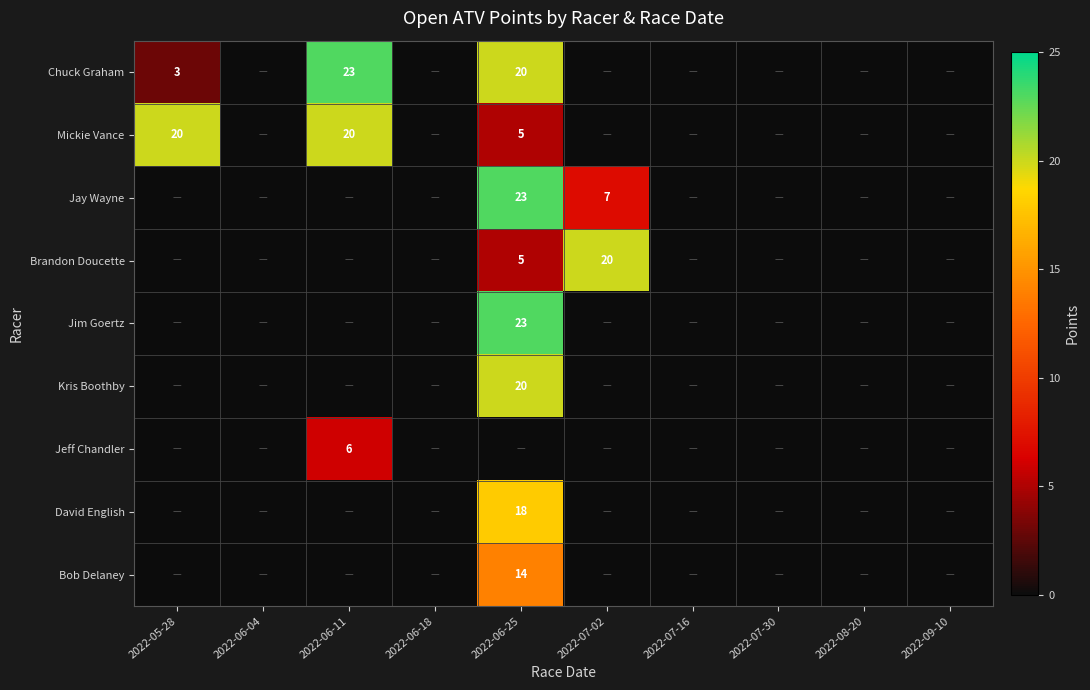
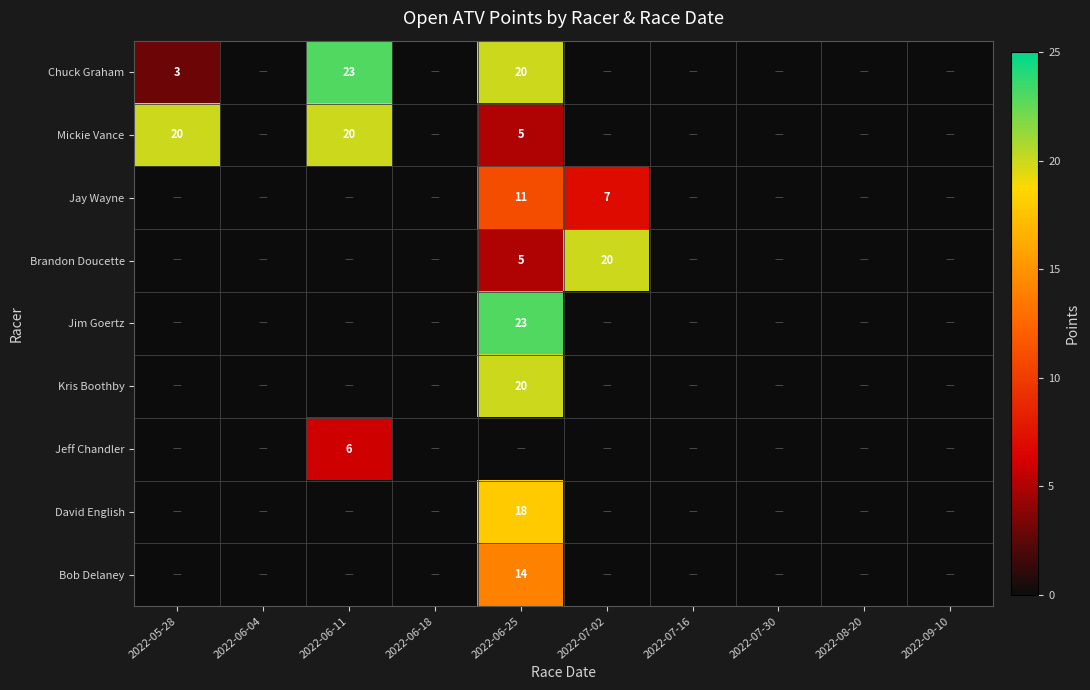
  {
    "Chuck Graham": {
      "2022-05-28": 3,
      "2022-06-11": 23,
      "2022-06-25": 20
    },
    "Mickie Vance": {
      "2022-05-28": 20,
      "2022-06-11": 20,
      "2022-06-25": 5
    },
    "Jay Wayne": {
-     "2022-06-25": 23,
+     "2022-06-25": 11,
      "2022-07-02": 7
    },
    "Brandon Doucette": {
      "2022-06-25": 5,
      "2022-07-02": 20
    },
    "Jim Goertz": {
      "2022-06-25": 23
    },
    "Kris Boothby": {
      "2022-06-25": 20
    },
    "Jeff Chandler": {
      "2022-06-11": 6
    },
    "David English": {
      "2022-06-25": 18
    },
    "Bob Delaney": {
      "2022-06-25": 14
    }
  }
